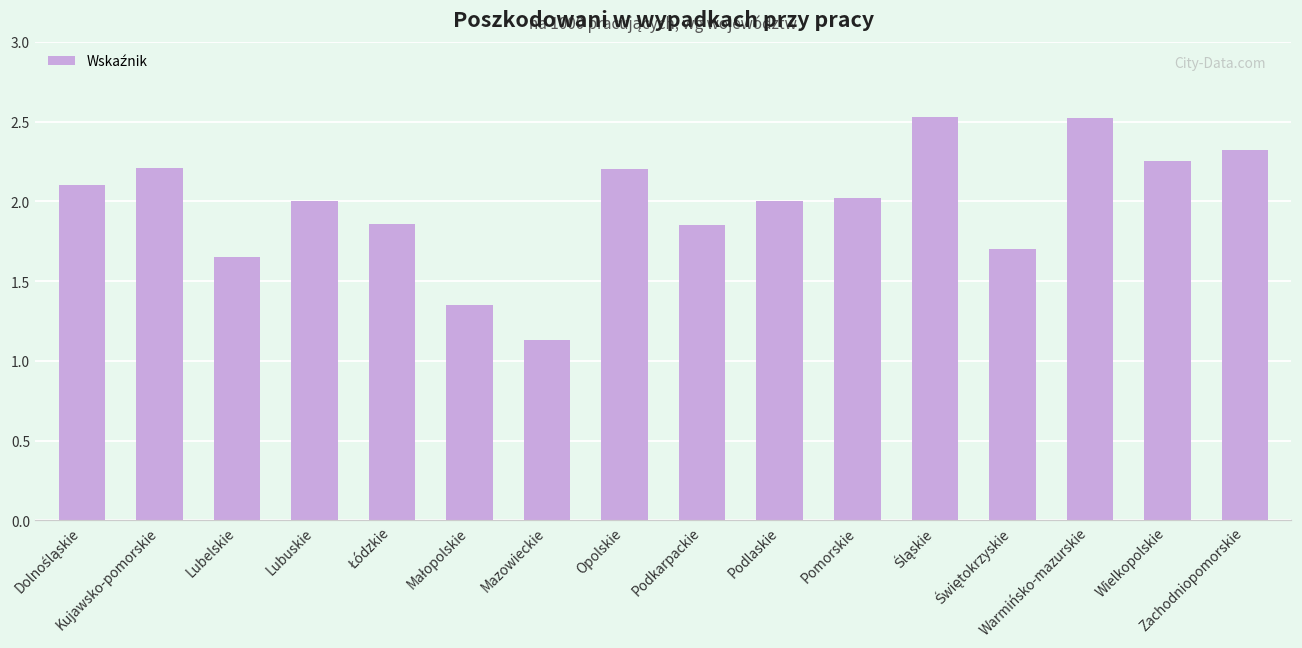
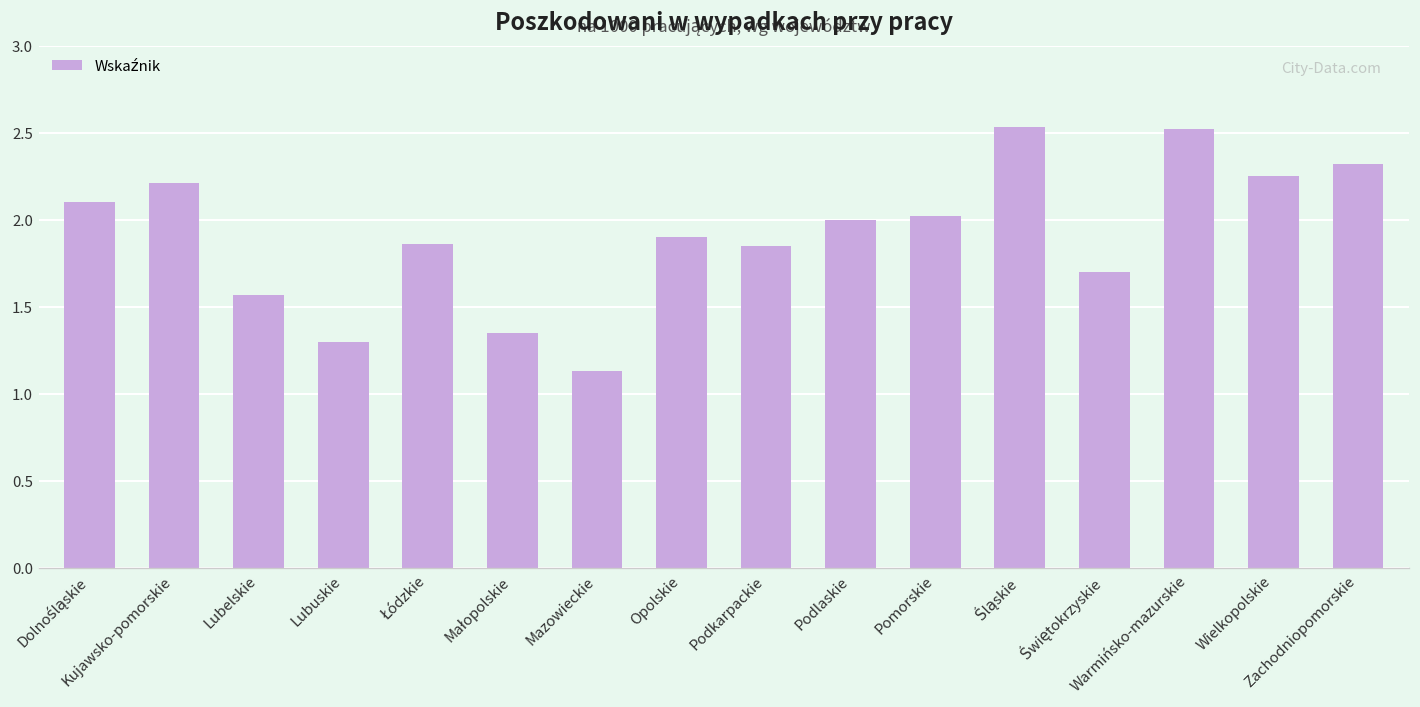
  {
    "Dolnośląskie": 2.10,
    "Kujawsko-pomorskie": 2.21,
-   "Lubelskie": 1.65,
-   "Lubuskie": 2.0,
+   "Lubelskie": 1.57,
+   "Lubuskie": 1.3,
    "Łódzkie": 1.86,
    "Małopolskie": 1.35,
    "Mazowieckie": 1.13,
-   "Opolskie": 2.2,
+   "Opolskie": 1.9,
    "Podkarpackie": 1.85,
    "Podlaskie": 2.00,
    "Pomorskie": 2.02,
    "Śląskie": 2.53,
    "Świętokrzyskie": 1.70,
    "Warmińsko-mazurskie": 2.52,
    "Wielkopolskie": 2.25,
    "Zachodniopomorskie": 2.32
  }
